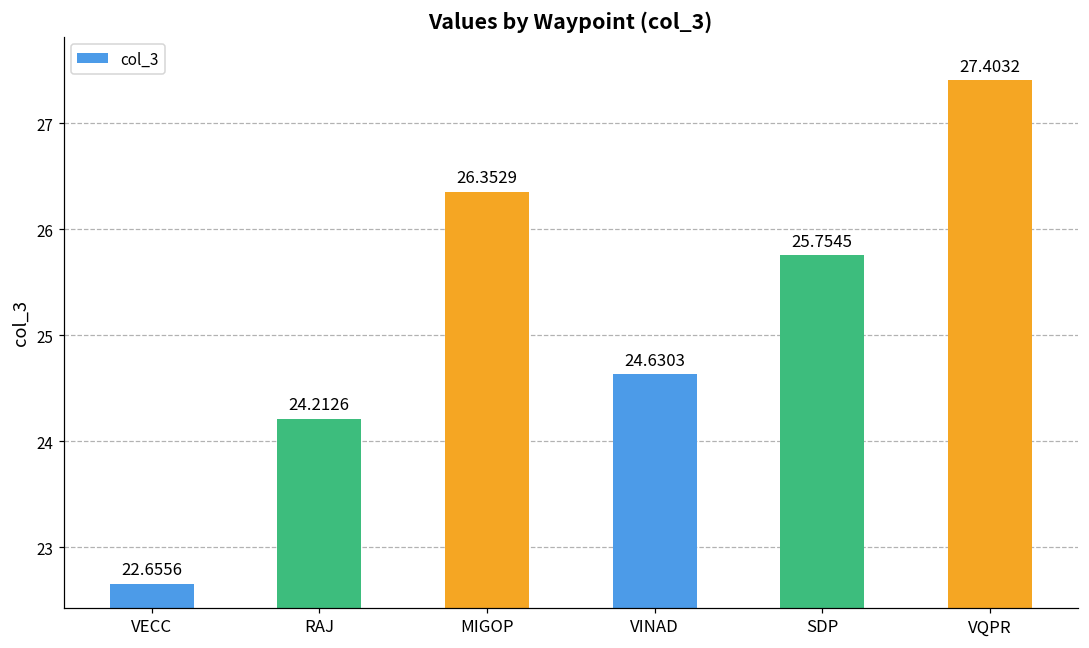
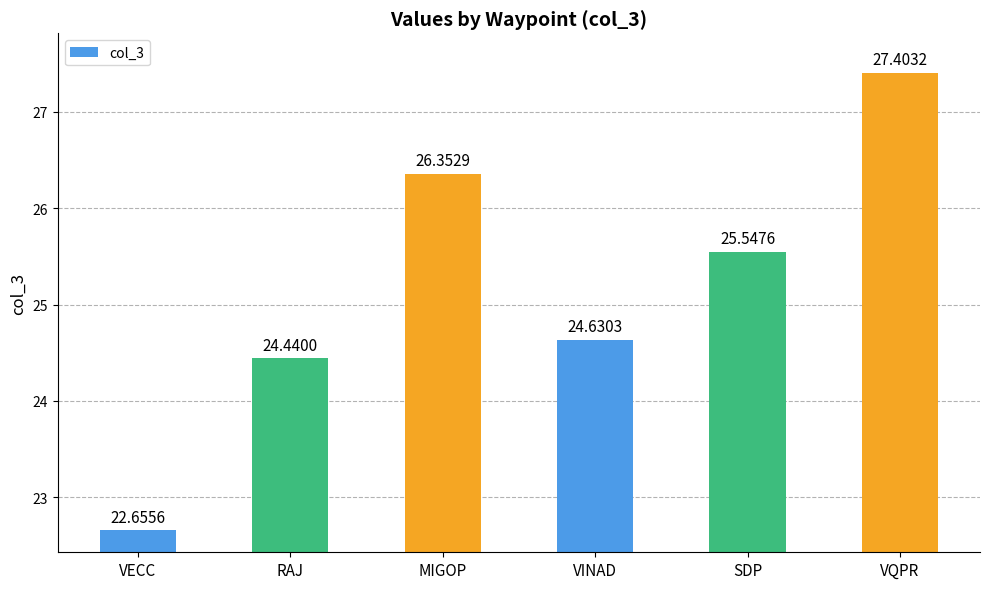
  {
    "VECC": 22.6556,
-   "RAJ": 24.2126,
+   "RAJ": 24.4400,
    "MIGOP": 26.3529,
    "VINAD": 24.6303,
-   "SDP": 25.7545,
+   "SDP": 25.5476,
    "VQPR": 27.4032
  }
